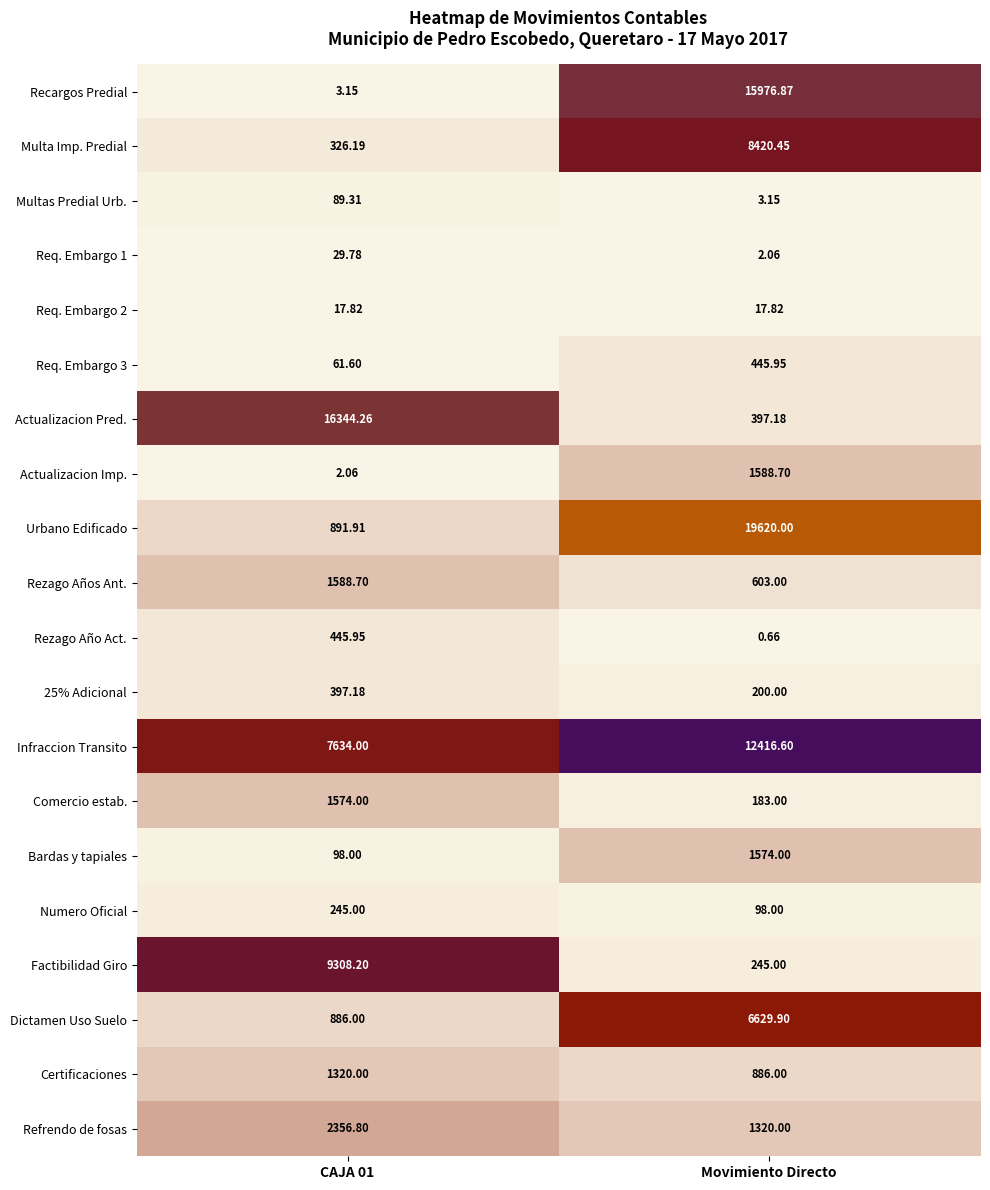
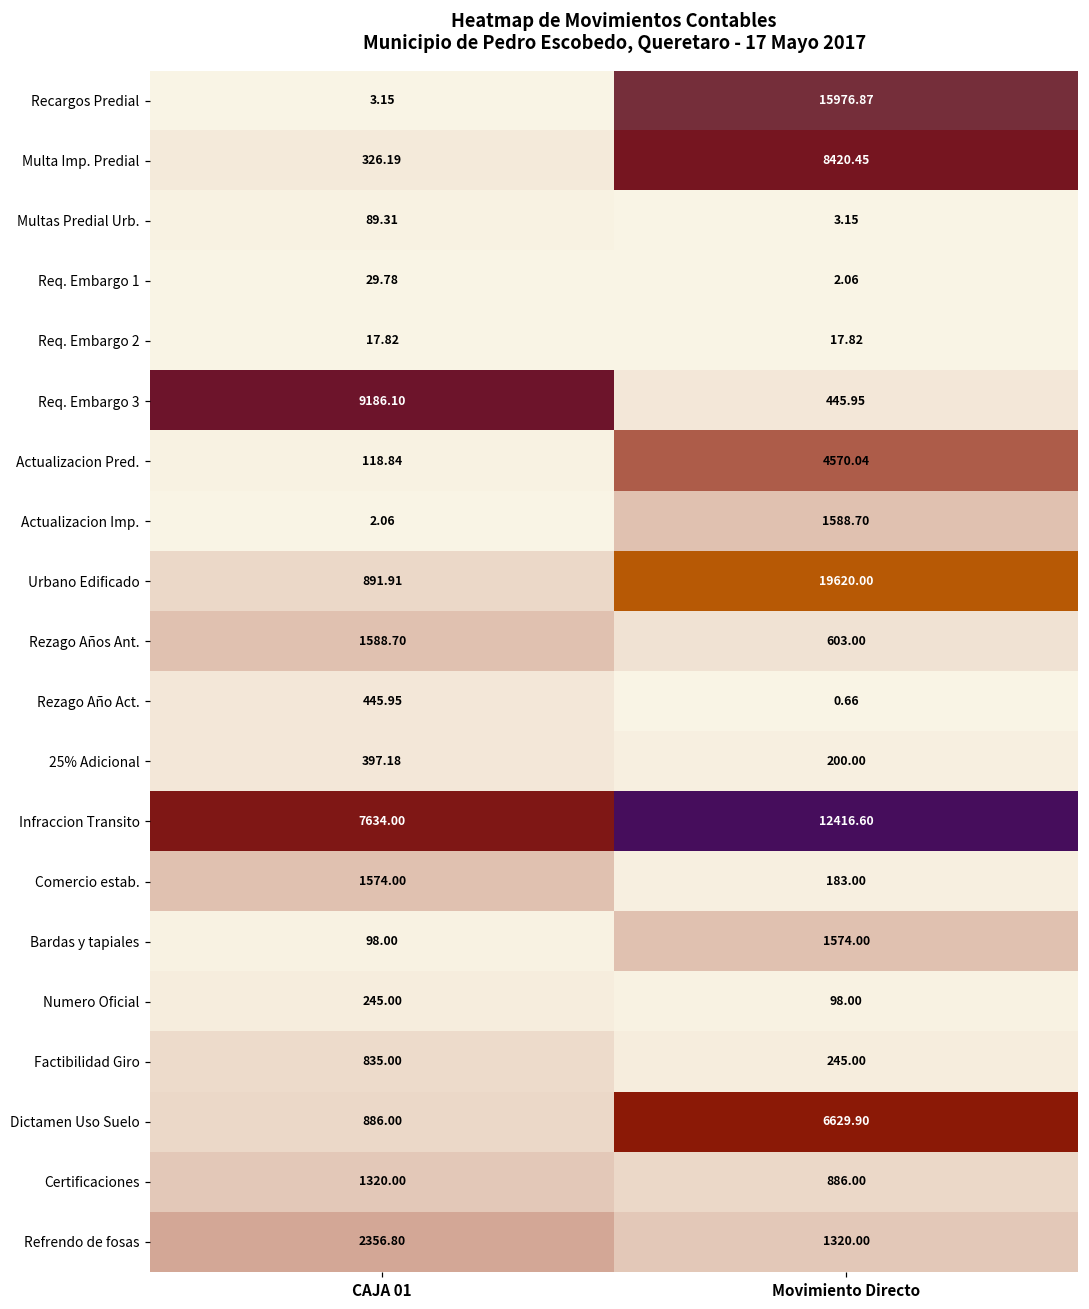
  {
    "Recargos Predial": {
      "CAJA 01": 3.15,
      "Movimiento Directo": 15976.87
    },
    "Multa Imp. Predial": {
      "CAJA 01": 326.19,
      "Movimiento Directo": 8420.45
    },
    "Multas Predial Urb.": {
      "CAJA 01": 89.31,
      "Movimiento Directo": 3.15
    },
    "Req. Embargo 1": {
      "CAJA 01": 29.78,
      "Movimiento Directo": 2.06
    },
    "Req. Embargo 2": {
      "CAJA 01": 17.82,
      "Movimiento Directo": 17.82
    },
    "Req. Embargo 3": {
-     "CAJA 01": 61.60,
+     "CAJA 01": 9186.10,
      "Movimiento Directo": 445.95
    },
    "Actualizacion Pred.": {
-     "CAJA 01": 16344.26,
-     "Movimiento Directo": 397.18
+     "CAJA 01": 118.84,
+     "Movimiento Directo": 4570.04
    },
    "Actualizacion Imp.": {
      "CAJA 01": 2.06,
      "Movimiento Directo": 1588.70
    },
    "Urbano Edificado": {
      "CAJA 01": 891.91,
      "Movimiento Directo": 19620.00
    },
    "Rezago Años Ant.": {
      "CAJA 01": 1588.70,
      "Movimiento Directo": 603.00
    },
    "Rezago Año Act.": {
      "CAJA 01": 445.95,
      "Movimiento Directo": 0.66
    },
    "25% Adicional": {
      "CAJA 01": 397.18,
      "Movimiento Directo": 200.00
    },
    "Infraccion Transito": {
      "CAJA 01": 7634.00,
      "Movimiento Directo": 12416.60
    },
    "Comercio estab.": {
      "CAJA 01": 1574.00,
      "Movimiento Directo": 183.00
    },
    "Bardas y tapiales": {
      "CAJA 01": 98.00,
      "Movimiento Directo": 1574.00
    },
    "Numero Oficial": {
      "CAJA 01": 245.00,
      "Movimiento Directo": 98.00
    },
    "Factibilidad Giro": {
-     "CAJA 01": 9308.20,
+     "CAJA 01": 835.00,
      "Movimiento Directo": 245.00
    },
    "Dictamen Uso Suelo": {
      "CAJA 01": 886.00,
      "Movimiento Directo": 6629.90
    },
    "Certificaciones": {
      "CAJA 01": 1320.00,
      "Movimiento Directo": 886.00
    },
    "Refrendo de fosas": {
      "CAJA 01": 2356.80,
      "Movimiento Directo": 1320.00
    }
  }
